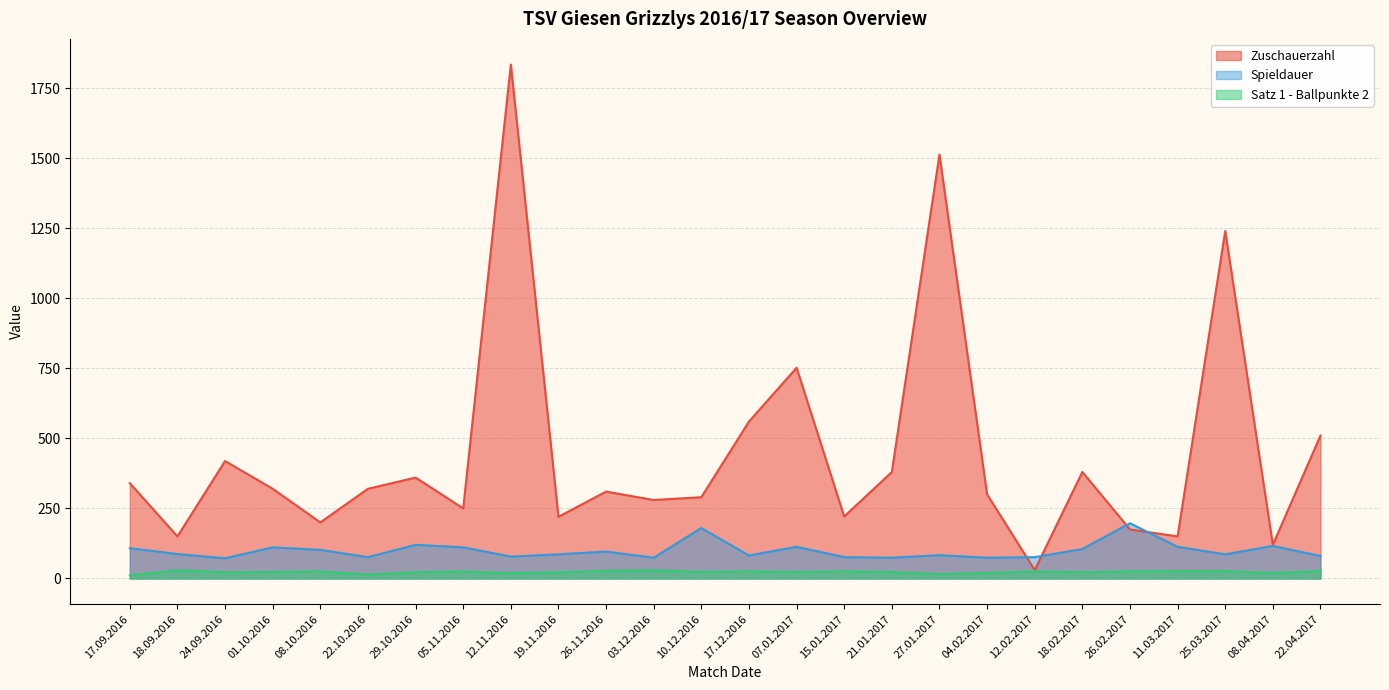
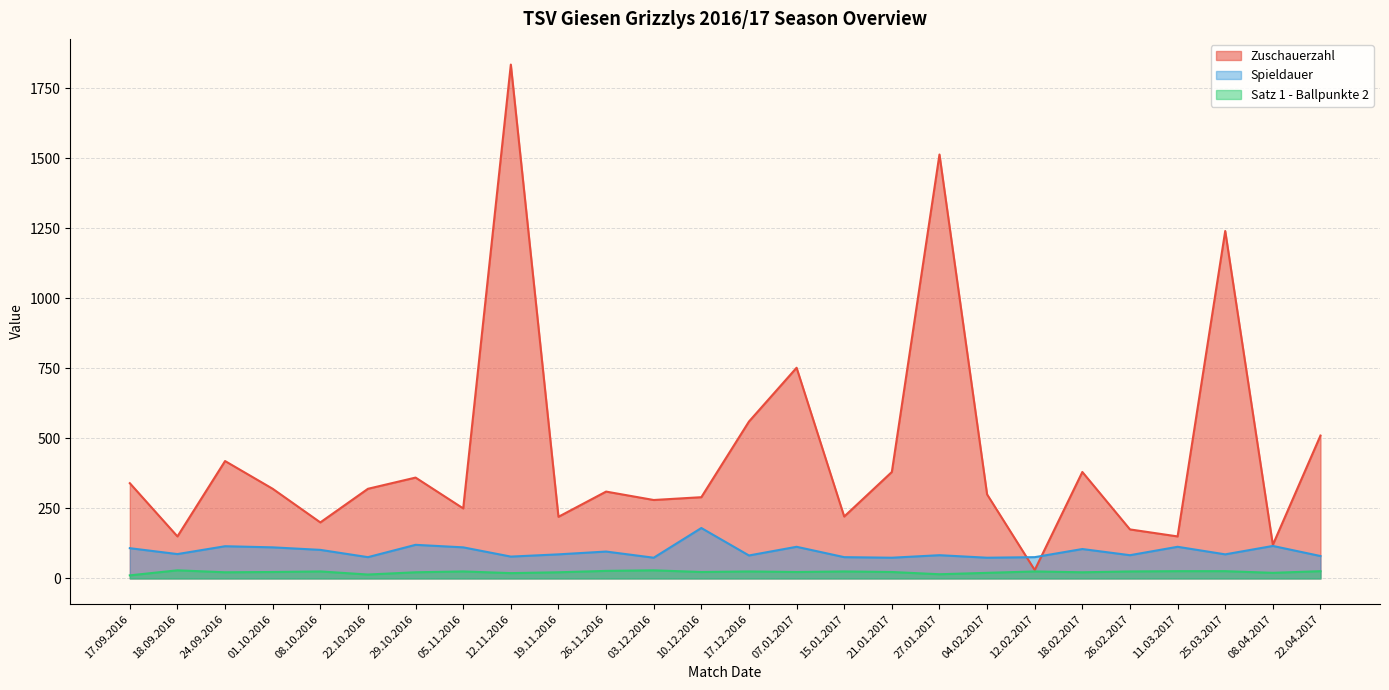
  {
    "Zuschauerzahl": {
      "17.09.2016": 340,
      "18.09.2016": 150,
      "24.09.2016": 420,
      "01.10.2016": 320,
      "08.10.2016": 200,
      "22.10.2016": 320,
      "29.10.2016": 360,
      "05.11.2016": 250,
      "12.11.2016": 1830,
      "19.11.2016": 220,
      "26.11.2016": 310,
      "03.12.2016": 280,
      "10.12.2016": 290,
      "17.12.2016": 560,
      "07.01.2017": 750,
      "15.01.2017": 220,
      "21.01.2017": 380,
      "27.01.2017": 1510,
      "04.02.2017": 300,
      "18.02.2017": 380,
      "26.02.2017": 180,
      "11.03.2017": 150,
      "25.03.2017": 1240,
      "22.04.2017": 510
    },
    "Spieldauer": {
      "17.09.2016": 110,
      "18.09.2016": 90,
-     "24.09.2016": 70,
+     "24.09.2016": 120,
      "01.10.2016": 110,
      "08.10.2016": 100,
      "22.10.2016": 80,
      "29.10.2016": 120,
      "05.11.2016": 110,
      "12.11.2016": 80,
      "19.11.2016": 90,
      "26.11.2016": 100,
      "03.12.2016": 70,
      "10.12.2016": 180,
      "17.12.2016": 80,
      "07.01.2017": 110,
      "15.01.2017": 80,
      "21.01.2017": 70,
      "27.01.2017": 80,
      "04.02.2017": 70,
      "12.02.2017": 80,
      "18.02.2017": 110,
-     "26.02.2017": 200,
+     "26.02.2017": 80,
      "11.03.2017": 110,
      "25.03.2017": 90,
      "22.04.2017": 80
    },
    "Satz 1 - Ballpunkte 2": {
      "17.09.2016": 10,
      "18.09.2016": 30,
      "24.09.2016": 20,
      "01.10.2016": 20,
      "08.10.2016": 30,
      "22.10.2016": 10,
      "29.10.2016": 20,
      "05.11.2016": 30,
      "12.11.2016": 20,
      "19.11.2016": 20,
      "26.11.2016": 30,
      "03.12.2016": 30,
      "10.12.2016": 20,
      "17.12.2016": 30,
      "07.01.2017": 20,
      "15.01.2017": 30,
      "21.01.2017": 20,
      "27.01.2017": 20,
      "04.02.2017": 20,
      "18.02.2017": 20,
      "26.02.2017": 30,
      "11.03.2017": 30,
      "25.03.2017": 30,
      "08.04.2017": 20,
      "22.04.2017": 30
    }
  }
